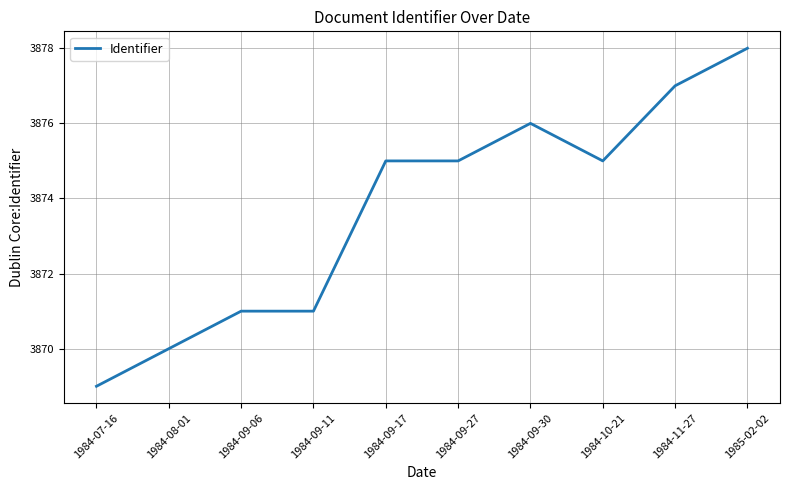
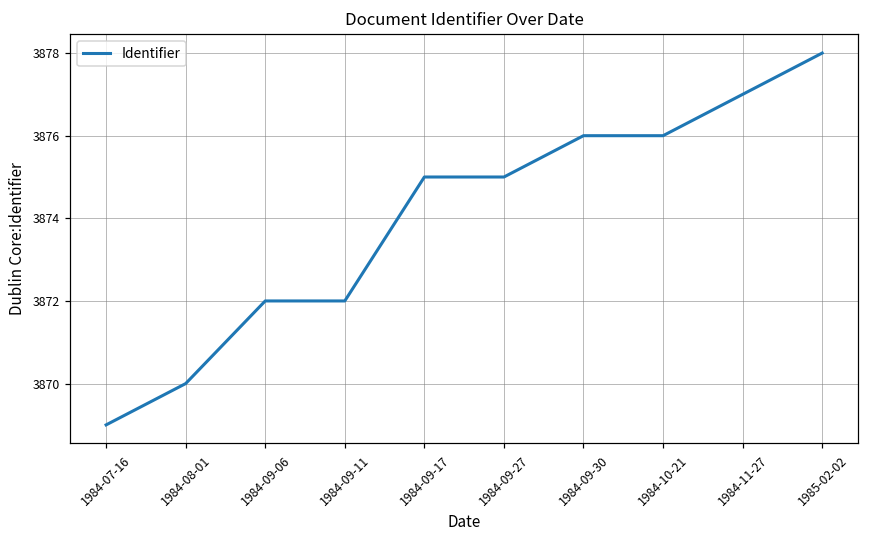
  {
    "1984-07-16": 3869,
    "1984-08-01": 3870,
-   "1984-09-06": 3871,
-   "1984-09-11": 3871,
+   "1984-09-06": 3872,
+   "1984-09-11": 3872,
    "1984-09-17": 3875,
    "1984-09-27": 3875,
    "1984-09-30": 3876,
-   "1984-10-21": 3875,
+   "1984-10-21": 3876,
    "1984-11-27": 3877,
    "1985-02-02": 3878
  }
